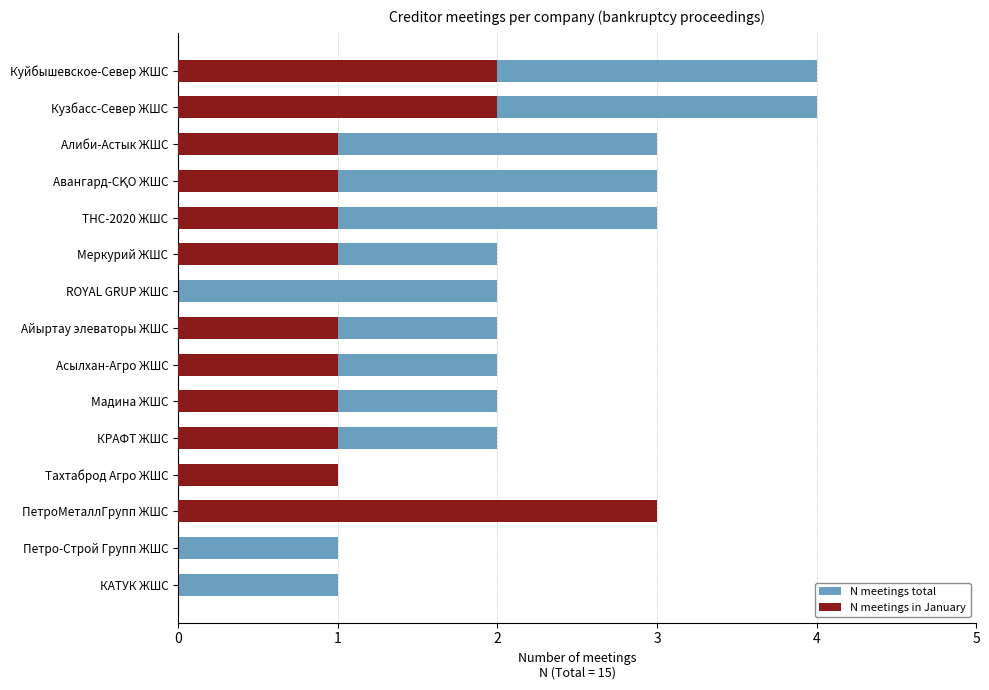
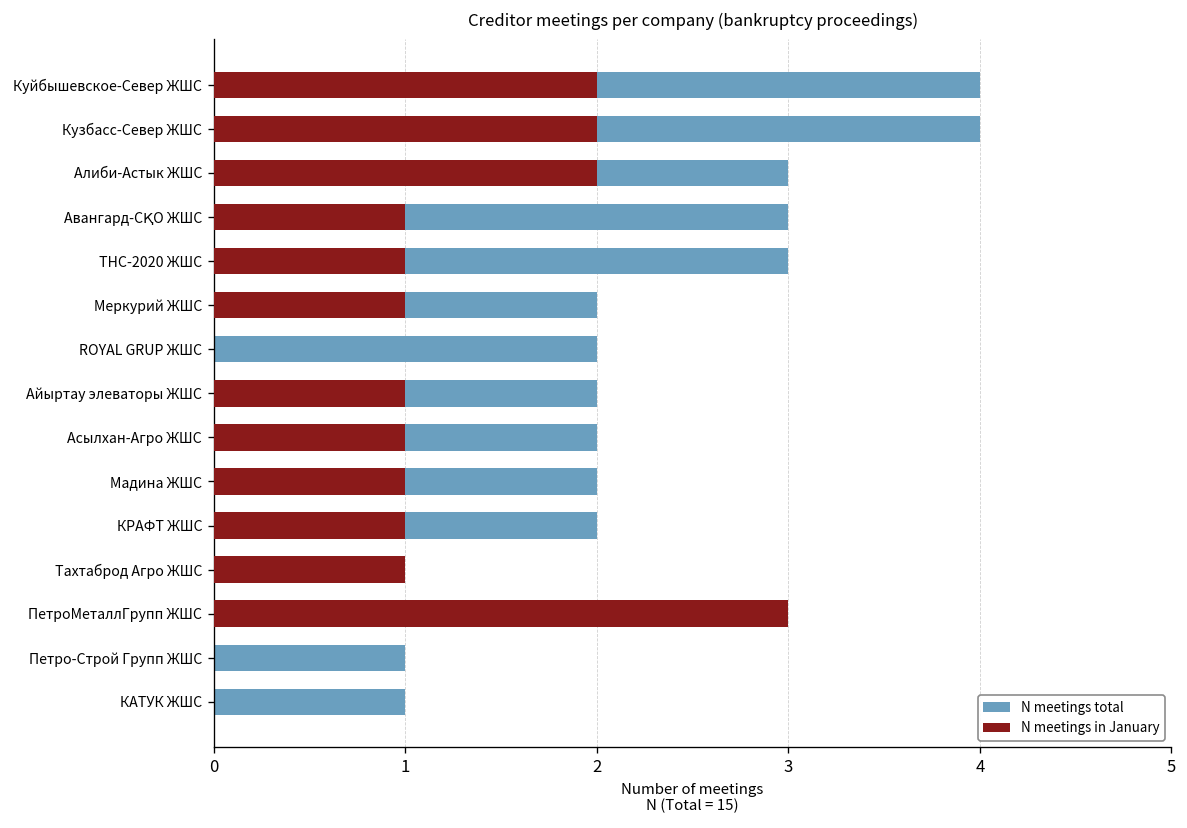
  {
    "N meetings total": {
      "Куйбышевское-Север ЖШС": 4,
      "Кузбасс-Север ЖШС": 4,
      "Алиби-Астык ЖШС": 3,
      "Авангард-СҚО ЖШС": 3,
      "ТНС-2020 ЖШС": 3,
      "Меркурий ЖШС": 2,
      "ROYAL GRUP ЖШС": 2,
      "Айыртау элеваторы ЖШС": 2,
      "Асылхан-Агро ЖШС": 2,
      "Мадина ЖШС": 2,
      "КРАФТ ЖШС": 2,
      "Тахтаброд Агро ЖШС": 1,
      "Петро-Строй Групп ЖШС": 1,
      "КАТУК ЖШС": 1
    },
    "N meetings in January": {
-     "Алиби-Астык ЖШС": 1,
+     "Алиби-Астык ЖШС": 2,
      "ROYAL GRUP ЖШС": 0,
      "Тахтаброд Агро ЖШС": 1,
      "ПетроМеталлГрупп ЖШС": 3,
      "Петро-Строй Групп ЖШС": 0,
      "КАТУК ЖШС": 0
    }
  }
